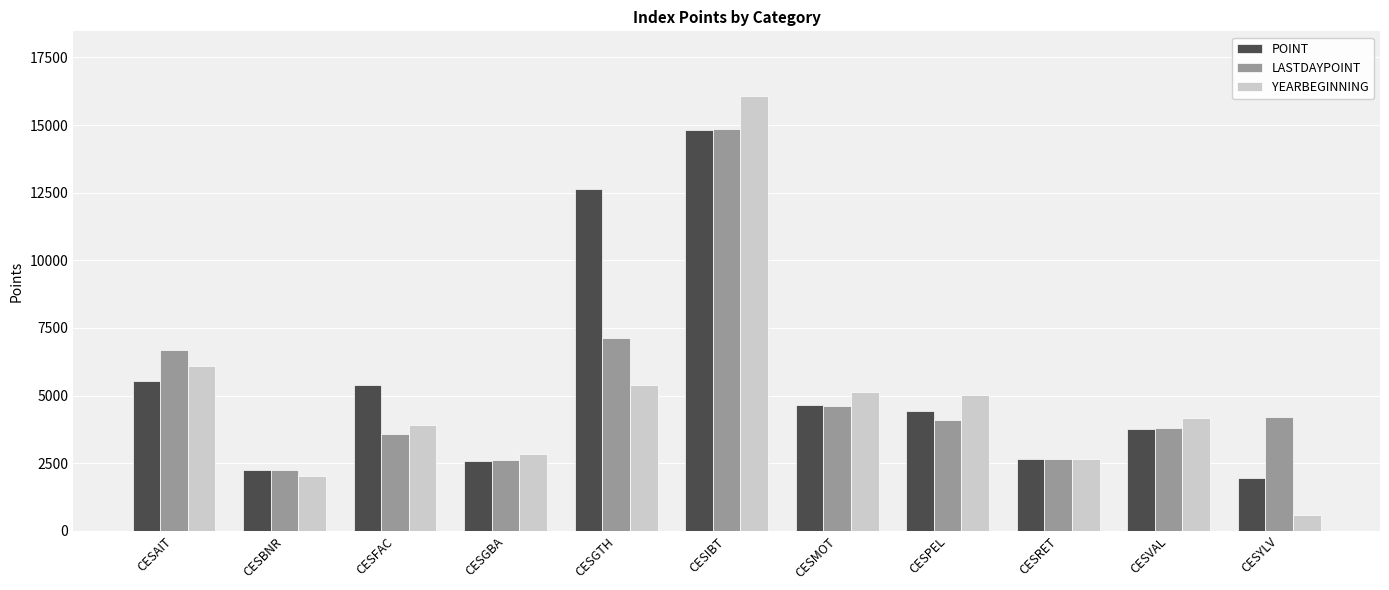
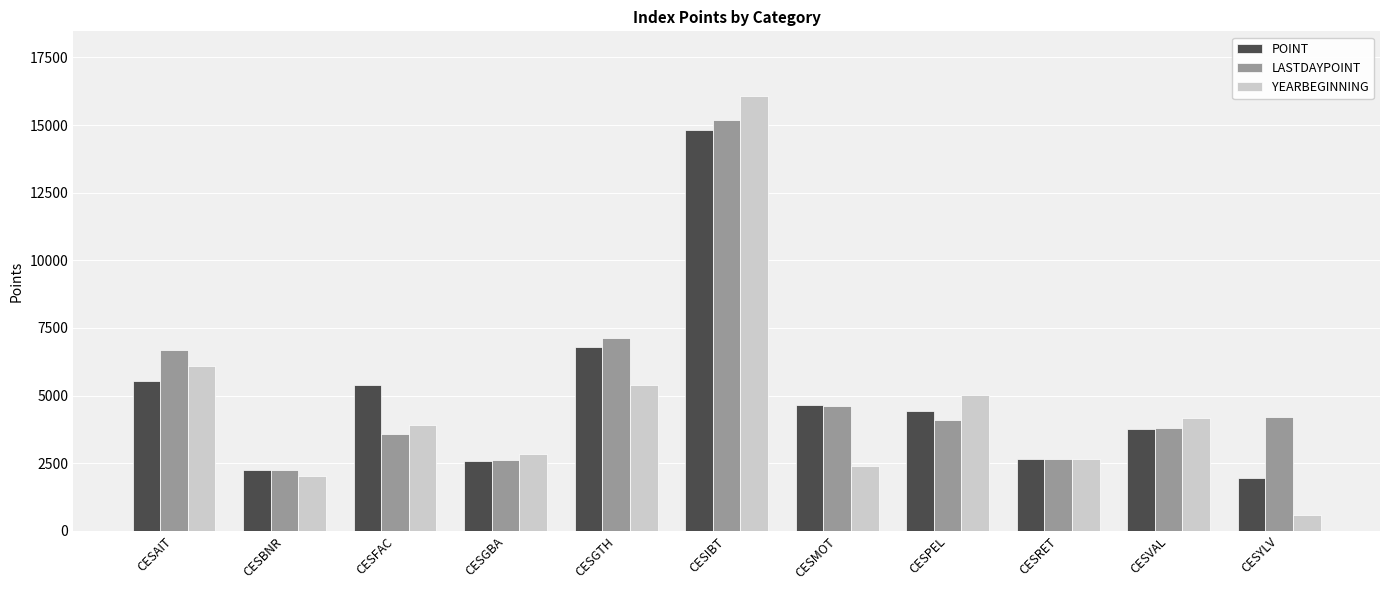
  {
    "POINT": {
      "CESAIT": 5500,
      "CESBNR": 2200,
      "CESFAC": 5400,
      "CESGBA": 2600,
-     "CESGTH": 12600,
+     "CESGTH": 6800,
      "CESIBT": 14800,
      "CESMOT": 4600,
      "CESPEL": 4400,
      "CESRET": 2600,
      "CESVAL": 3800,
      "CESYLV": 1900
    },
    "LASTDAYPOINT": {
      "CESAIT": 6700,
      "CESBNR": 2200,
      "CESFAC": 3600,
      "CESGBA": 2600,
      "CESGTH": 7100,
-     "CESIBT": 14900,
+     "CESIBT": 15200,
      "CESMOT": 4600,
      "CESPEL": 4100,
      "CESRET": 2600,
      "CESVAL": 3800,
      "CESYLV": 4200
    },
    "YEARBEGINNING": {
      "CESAIT": 6100,
      "CESBNR": 2000,
      "CESFAC": 3900,
      "CESGBA": 2900,
      "CESGTH": 5400,
      "CESIBT": 16100,
-     "CESMOT": 5100,
+     "CESMOT": 2400,
      "CESPEL": 5000,
      "CESRET": 2700,
      "CESVAL": 4200,
      "CESYLV": 600
    }
  }
